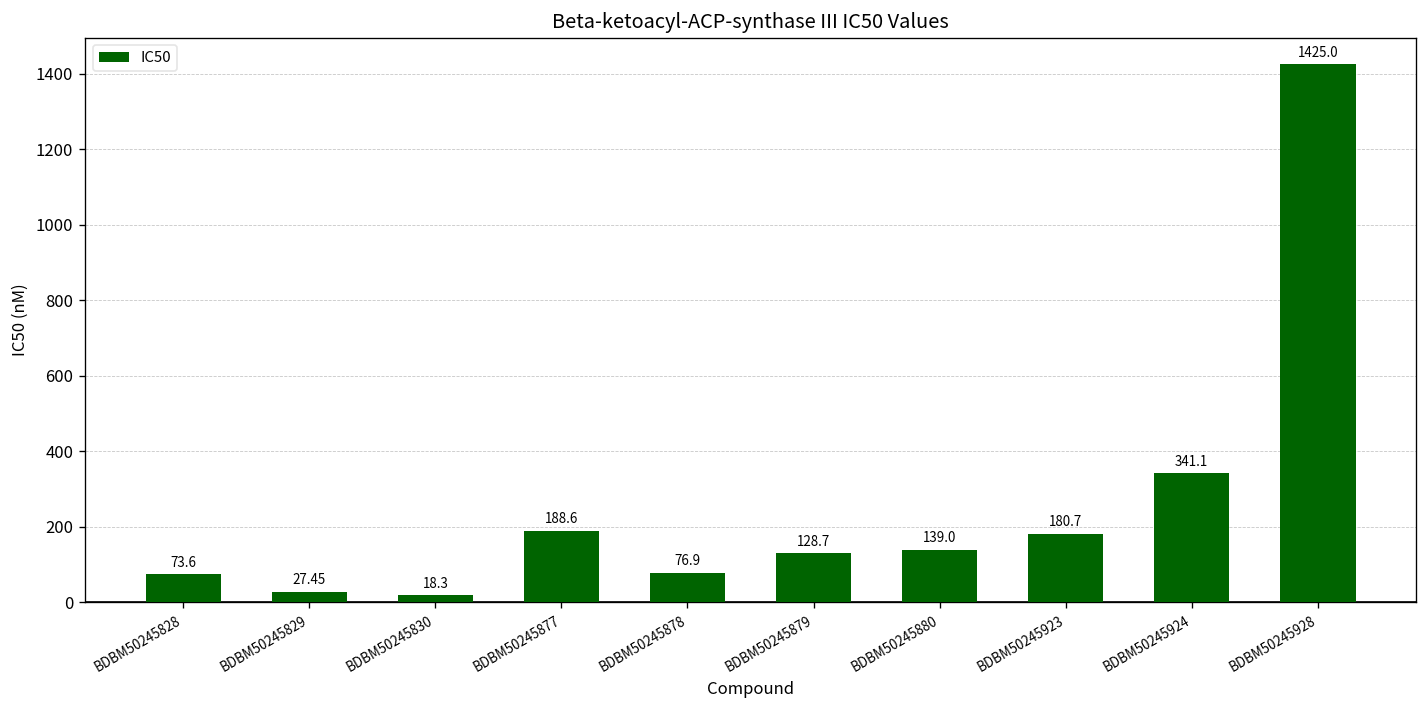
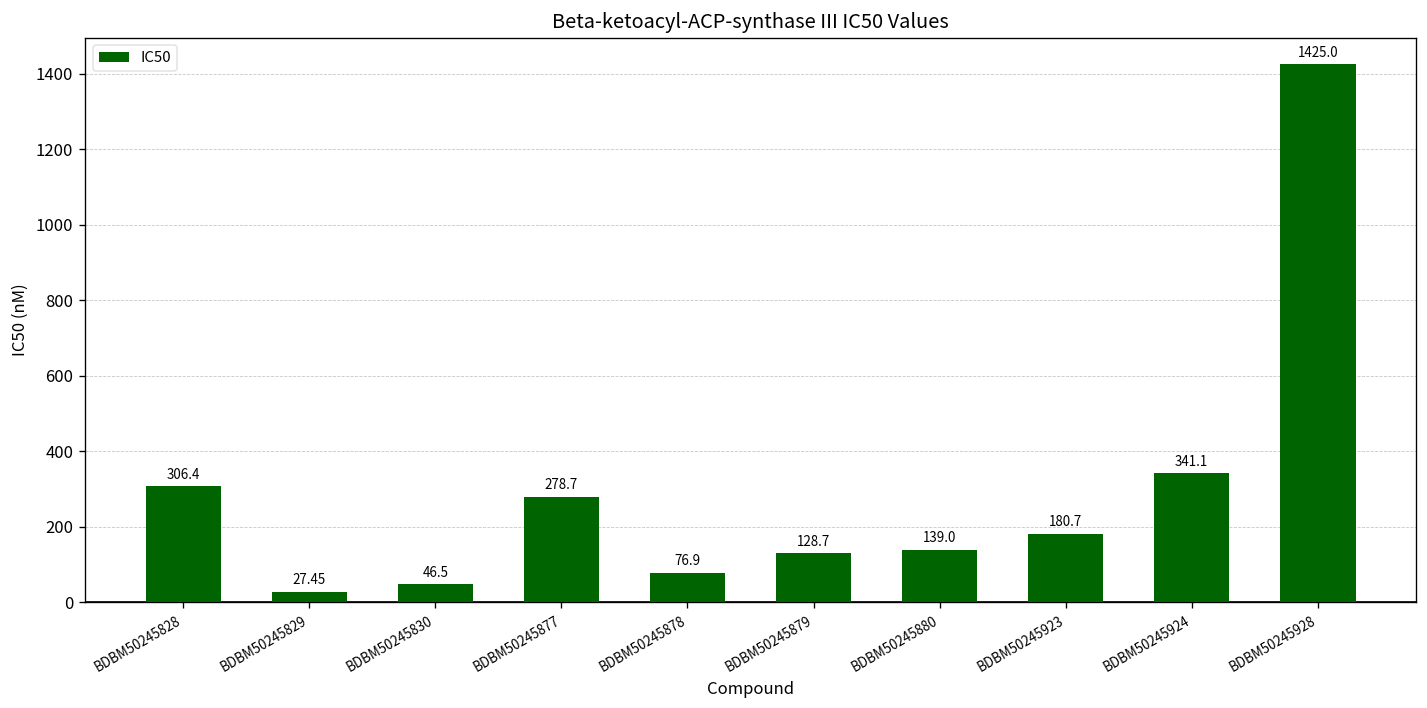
  {
-   "BDBM50245828": 73.6,
+   "BDBM50245828": 306.4,
    "BDBM50245829": 27.45,
-   "BDBM50245830": 18.3,
-   "BDBM50245877": 188.6,
+   "BDBM50245830": 46.5,
+   "BDBM50245877": 278.7,
    "BDBM50245878": 76.9,
    "BDBM50245879": 128.7,
    "BDBM50245880": 139.0,
    "BDBM50245923": 180.7,
    "BDBM50245924": 341.1,
    "BDBM50245928": 1425.0
  }
